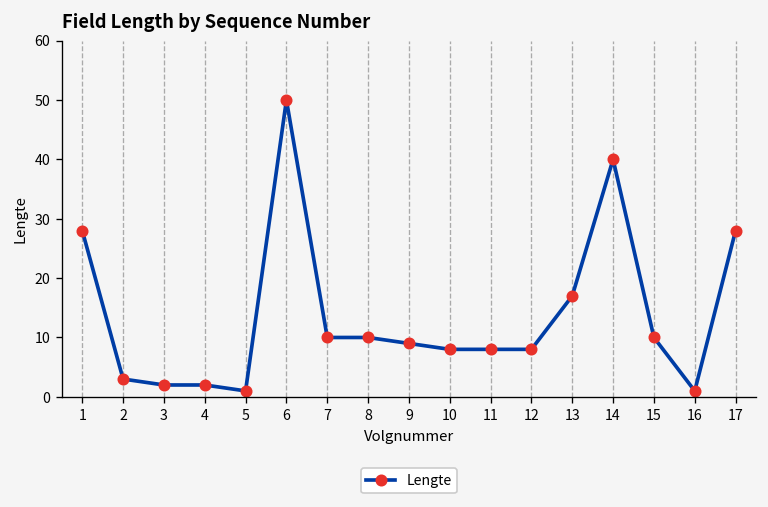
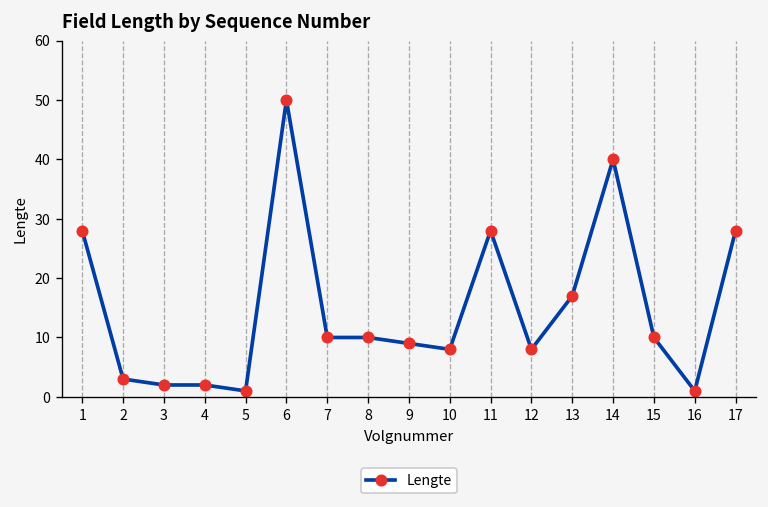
  {
    "1": 28,
    "2": 3,
    "3": 2,
    "4": 2,
    "5": 1,
    "6": 50,
    "7": 10,
    "8": 10,
    "9": 9,
    "10": 8,
-   "11": 8,
+   "11": 28,
    "12": 8,
    "13": 17,
    "14": 40,
    "15": 10,
    "16": 1,
    "17": 28
  }
